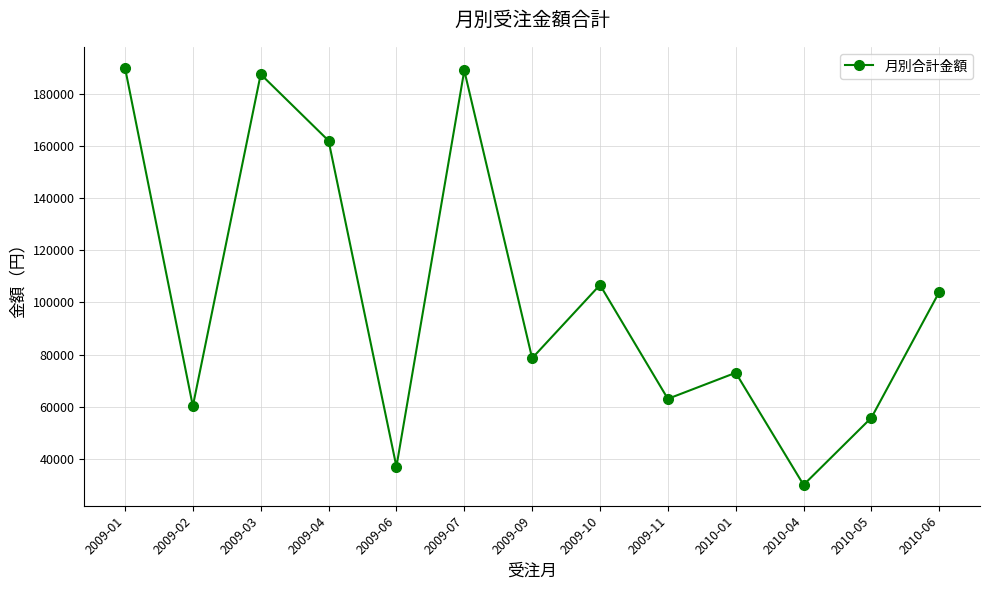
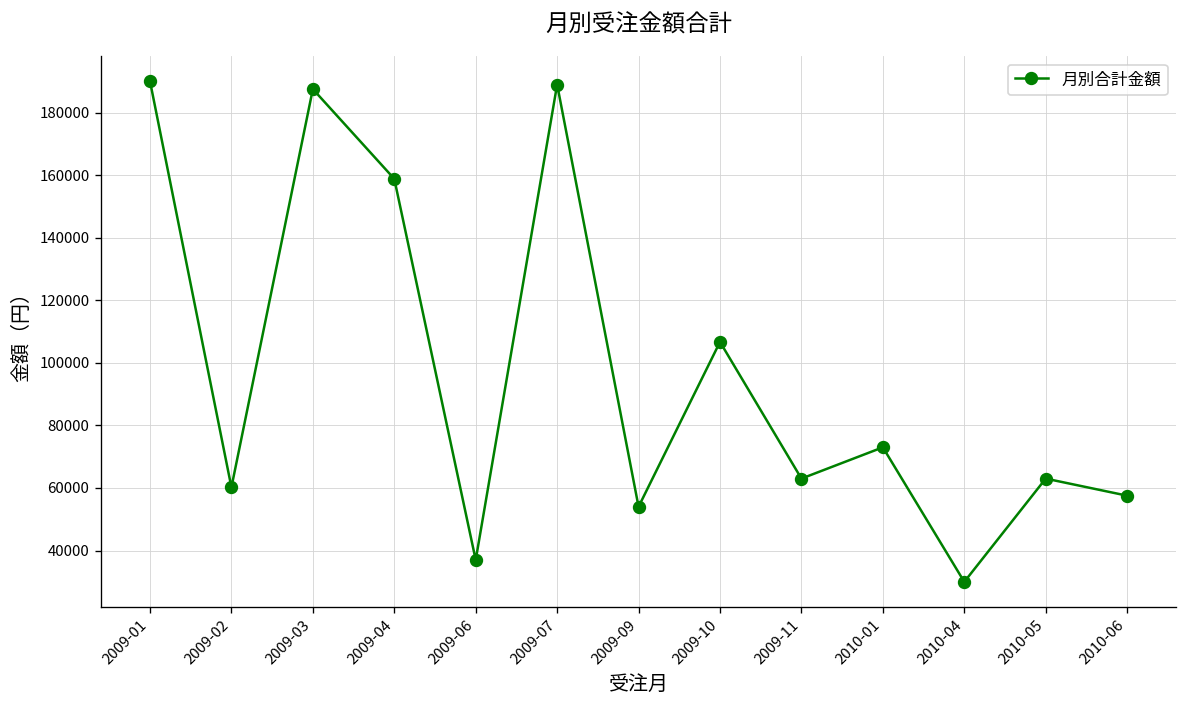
  {
    "2009-01": 190000,
    "2009-02": 60000,
    "2009-03": 187000,
-   "2009-04": 162000,
+   "2009-04": 159000,
    "2009-06": 37000,
    "2009-07": 189000,
-   "2009-09": 79000,
+   "2009-09": 54000,
    "2009-10": 107000,
    "2009-11": 63000,
    "2010-01": 73000,
    "2010-04": 30000,
-   "2010-05": 56000,
-   "2010-06": 104000
+   "2010-05": 63000,
+   "2010-06": 58000
  }
